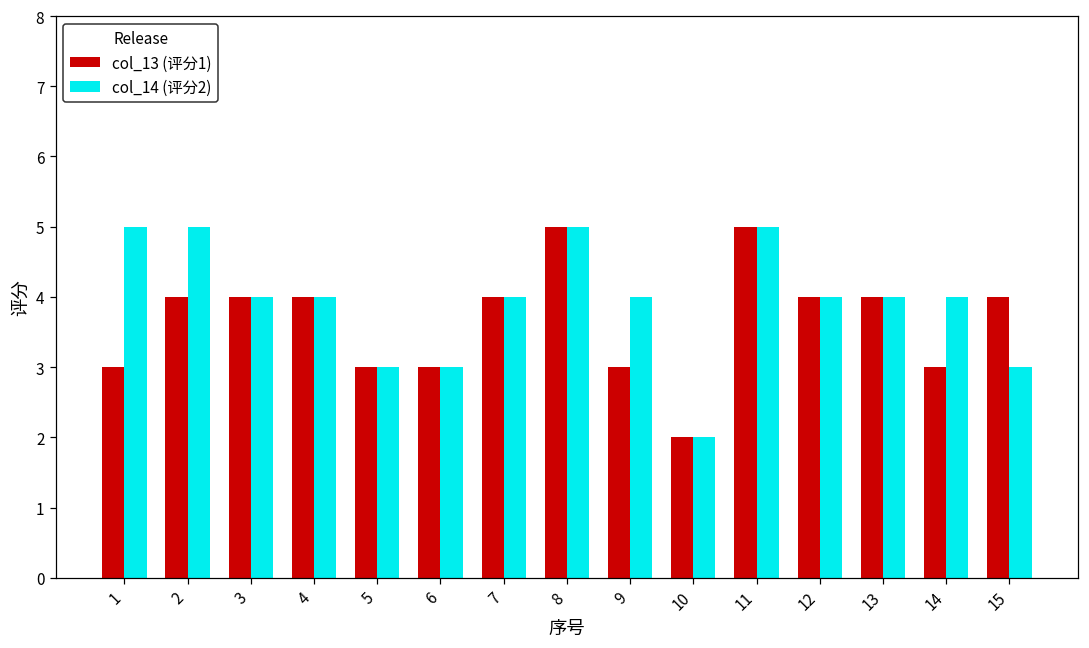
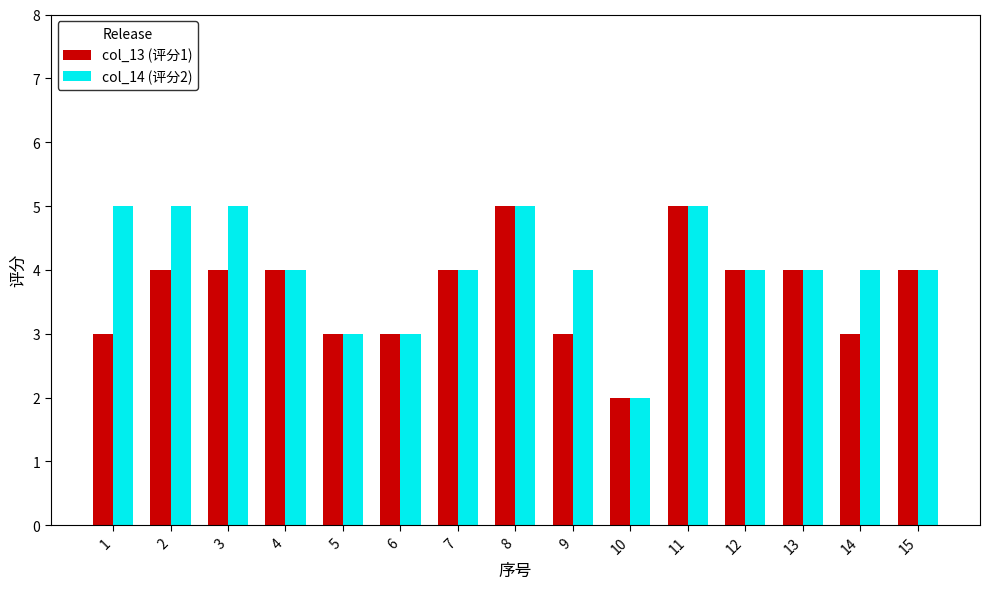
  {
    "col_13 (评分1)": {
      "1": 3,
      "2": 4,
      "3": 4,
      "4": 4,
      "5": 3,
      "6": 3,
      "7": 4,
      "8": 5,
      "9": 3,
      "10": 2,
      "11": 5,
      "12": 4,
      "13": 4,
      "14": 3,
      "15": 4
    },
    "col_14 (评分2)": {
      "1": 5,
      "2": 5,
-     "3": 4,
+     "3": 5,
      "4": 4,
      "5": 3,
      "6": 3,
      "7": 4,
      "8": 5,
      "9": 4,
      "10": 2,
      "11": 5,
      "12": 4,
      "13": 4,
      "14": 4,
-     "15": 3
+     "15": 4
    }
  }
